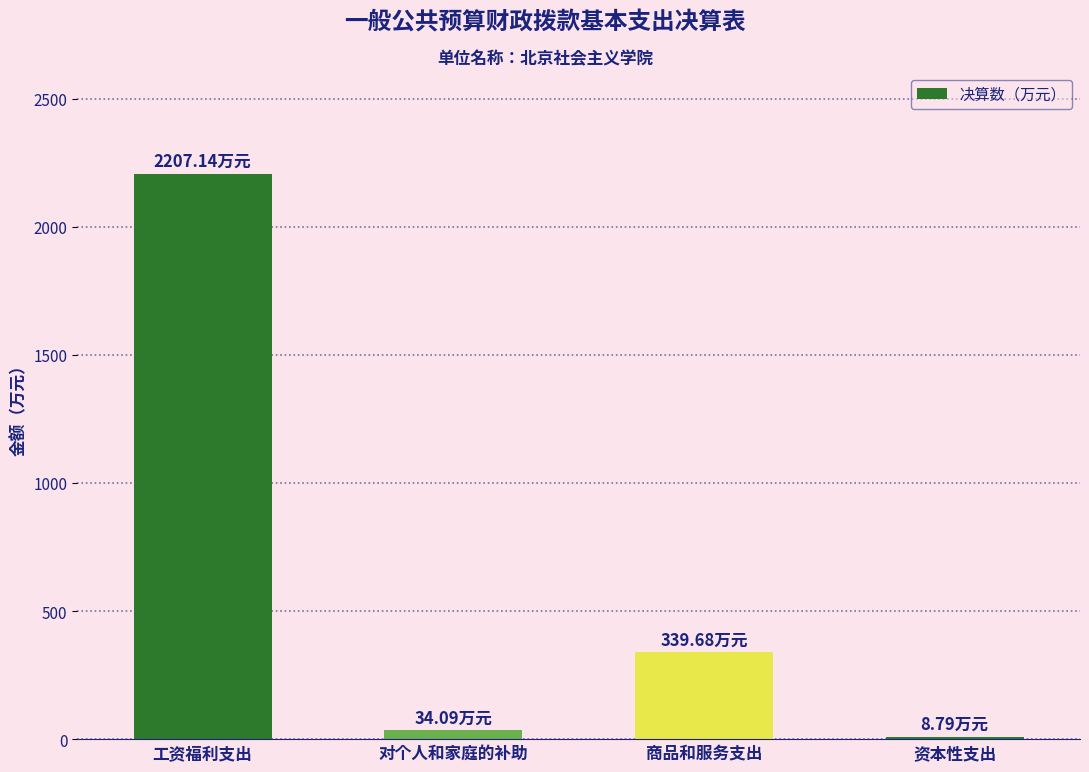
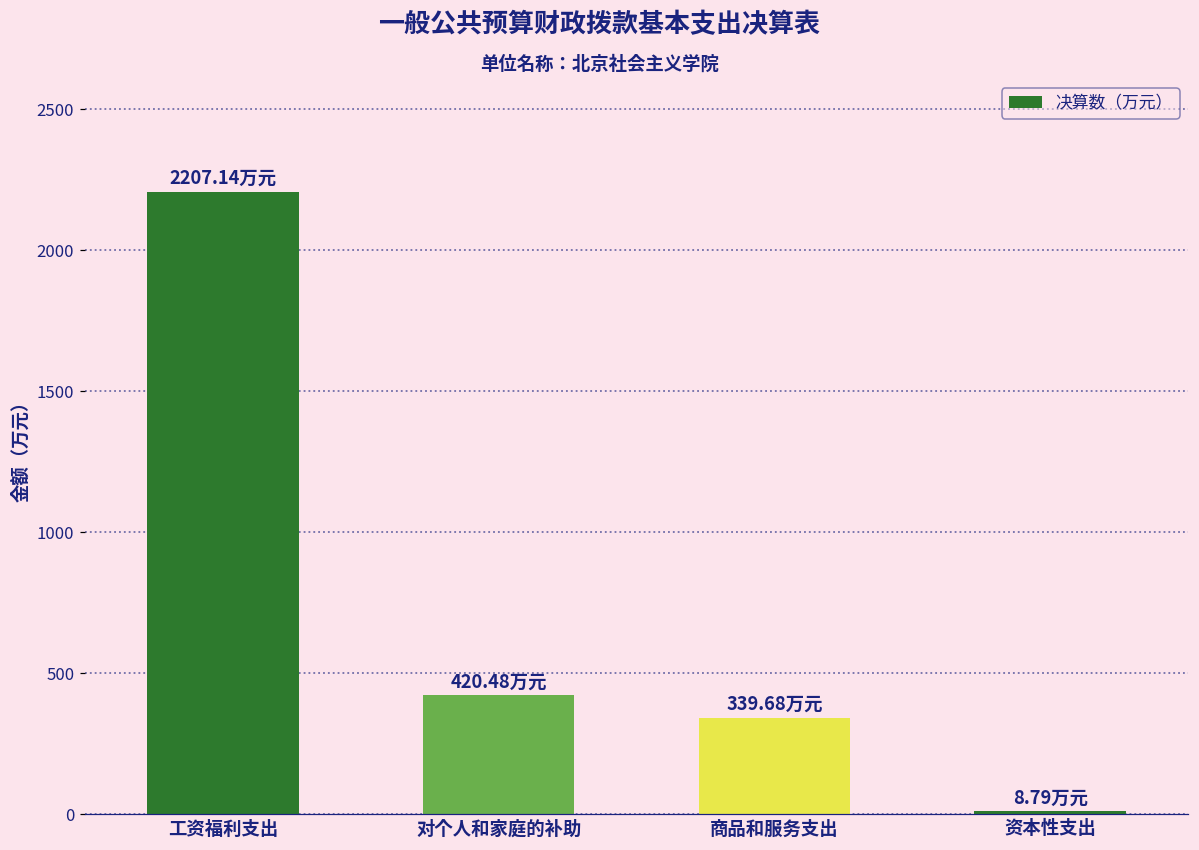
  {
    "工资福利支出": 2207.14,
-   "对个人和家庭的补助": 34.09,
+   "对个人和家庭的补助": 420.48,
    "商品和服务支出": 339.68,
    "资本性支出": 8.79
  }
